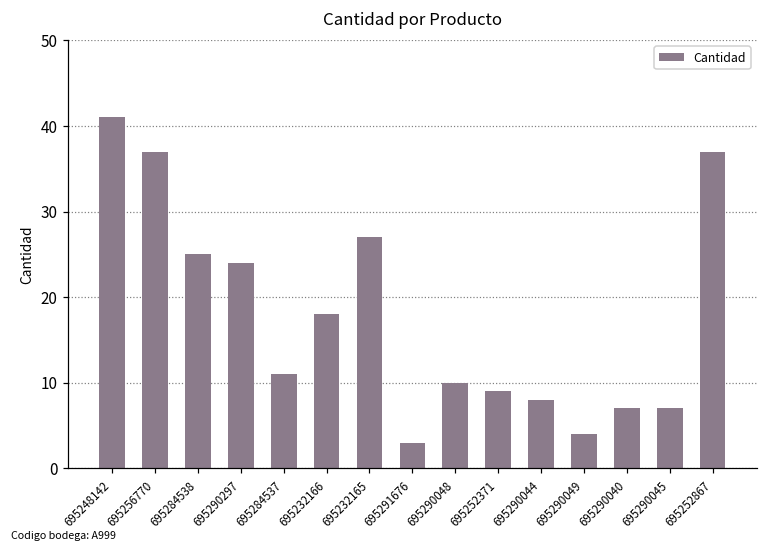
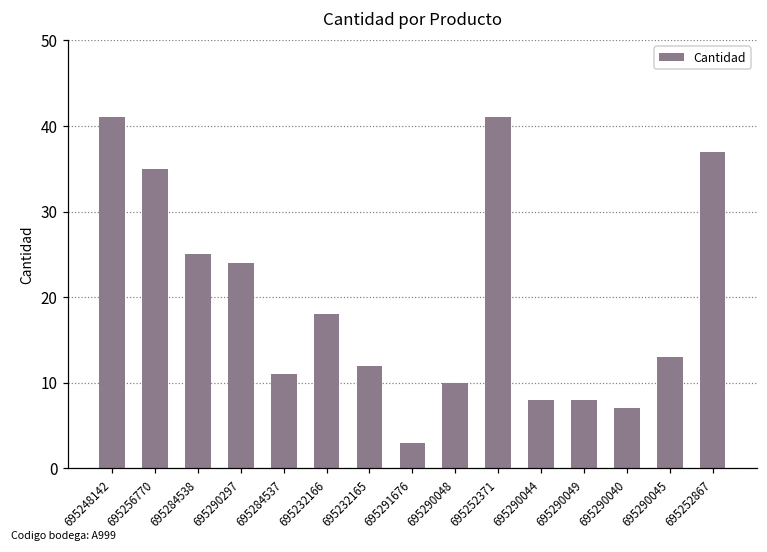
  {
    "695248142": 41,
-   "695256770": 37,
+   "695256770": 35,
    "695284538": 25,
    "695290297": 24,
    "695284537": 11,
    "695232166": 18,
-   "695232165": 27,
+   "695232165": 12,
    "695291676": 3,
    "695290048": 10,
-   "695252371": 9,
+   "695252371": 41,
    "695290044": 8,
-   "695290049": 4,
+   "695290049": 8,
    "695290040": 7,
-   "695290045": 7,
+   "695290045": 13,
    "695252867": 37
  }
